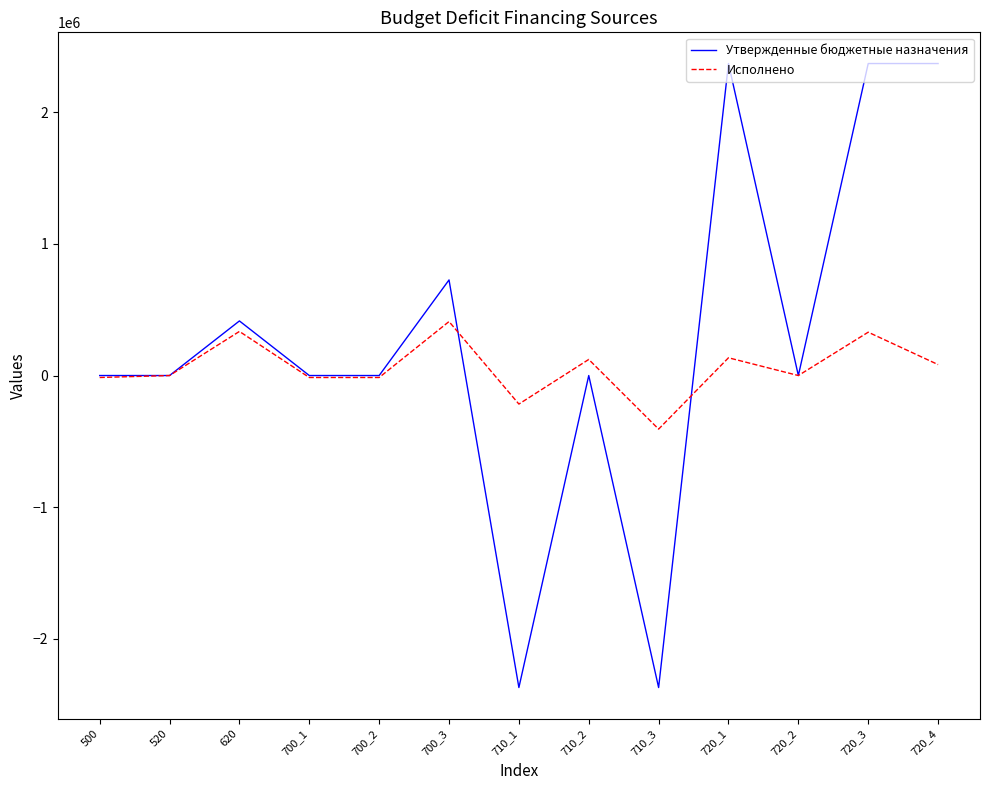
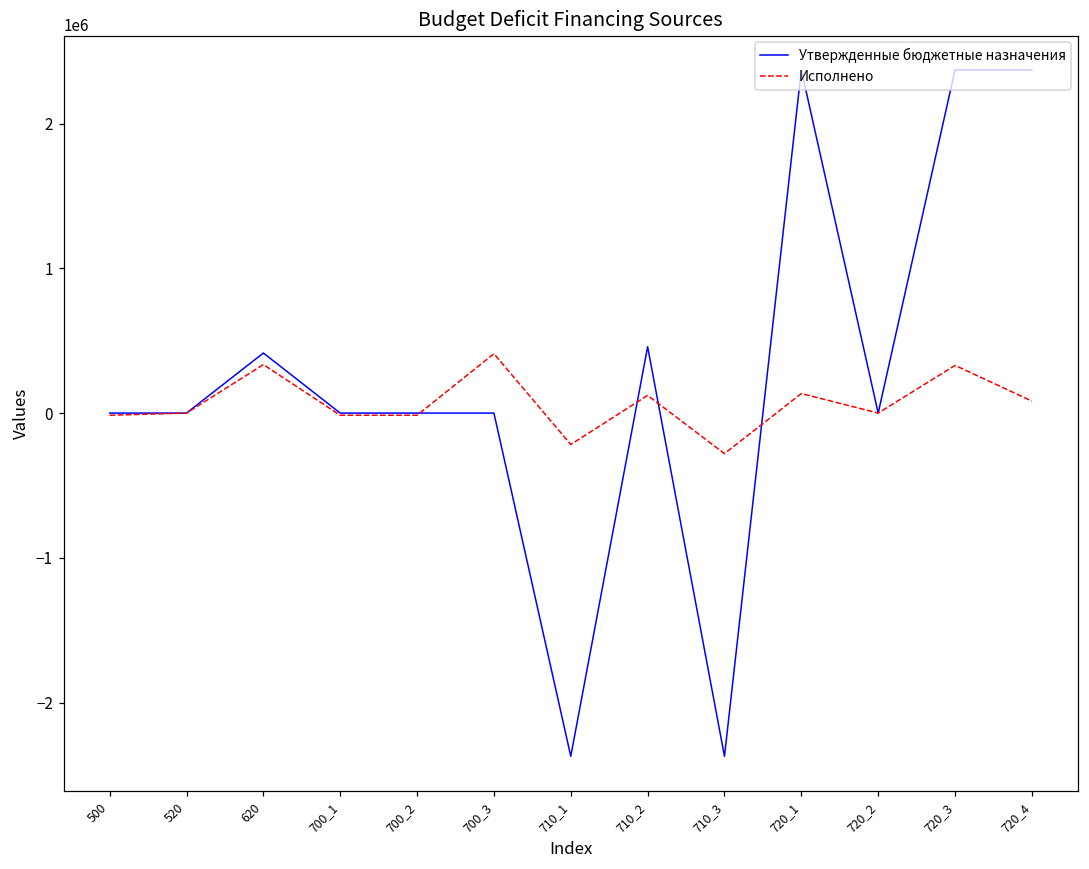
  {
    "Утвержденные бюджетные назначения": {
      "620": 410000,
-     "700_3": 730000,
+     "700_3": 0,
      "710_1": -2370000,
-     "710_2": 0,
+     "710_2": 460000,
      "710_3": -2370000
    },
    "Исполнено": {
      "620": 340000,
      "700_3": 410000,
      "710_1": -220000,
      "710_2": 120000,
-     "710_3": -410000,
+     "710_3": -280000,
      "720_1": 130000,
      "720_3": 330000,
      "720_4": 80000
    }
  }
